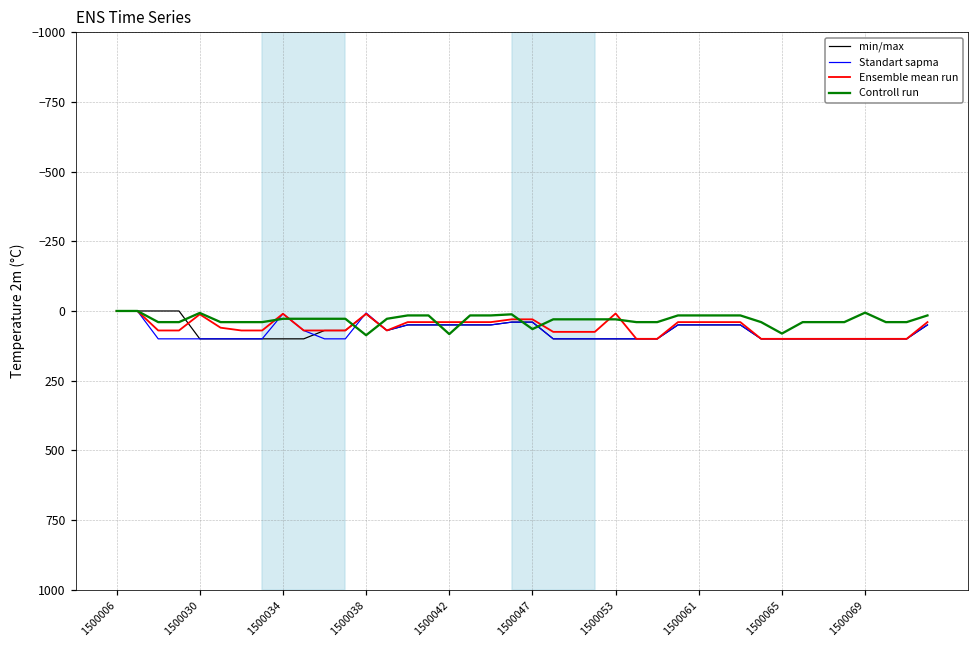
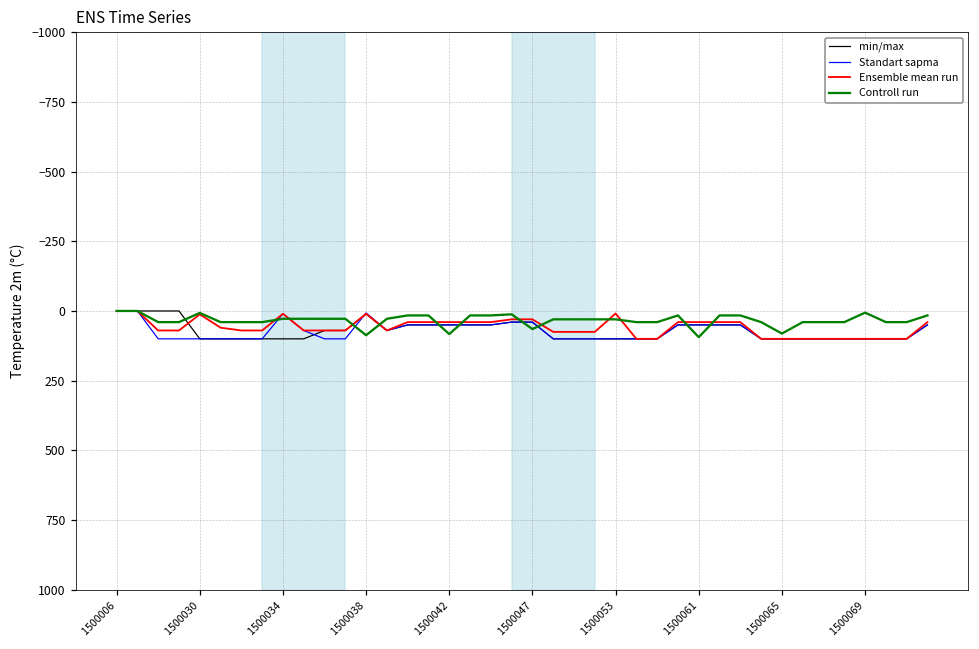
  {
    "min/max": {
      "1500034": 100
    },
    "Ensemble mean run": {
      "1500042": 40,
      "1500053": 10,
      "1500061": 40
    },
    "Controll run": {
      "1500034": 30,
      "1500038": 90,
      "1500042": 80,
      "1500047": 70,
      "1500053": 30,
-     "1500061": 20,
+     "1500061": 90,
      "1500065": 80,
      "1500069": 10
    }
  }
